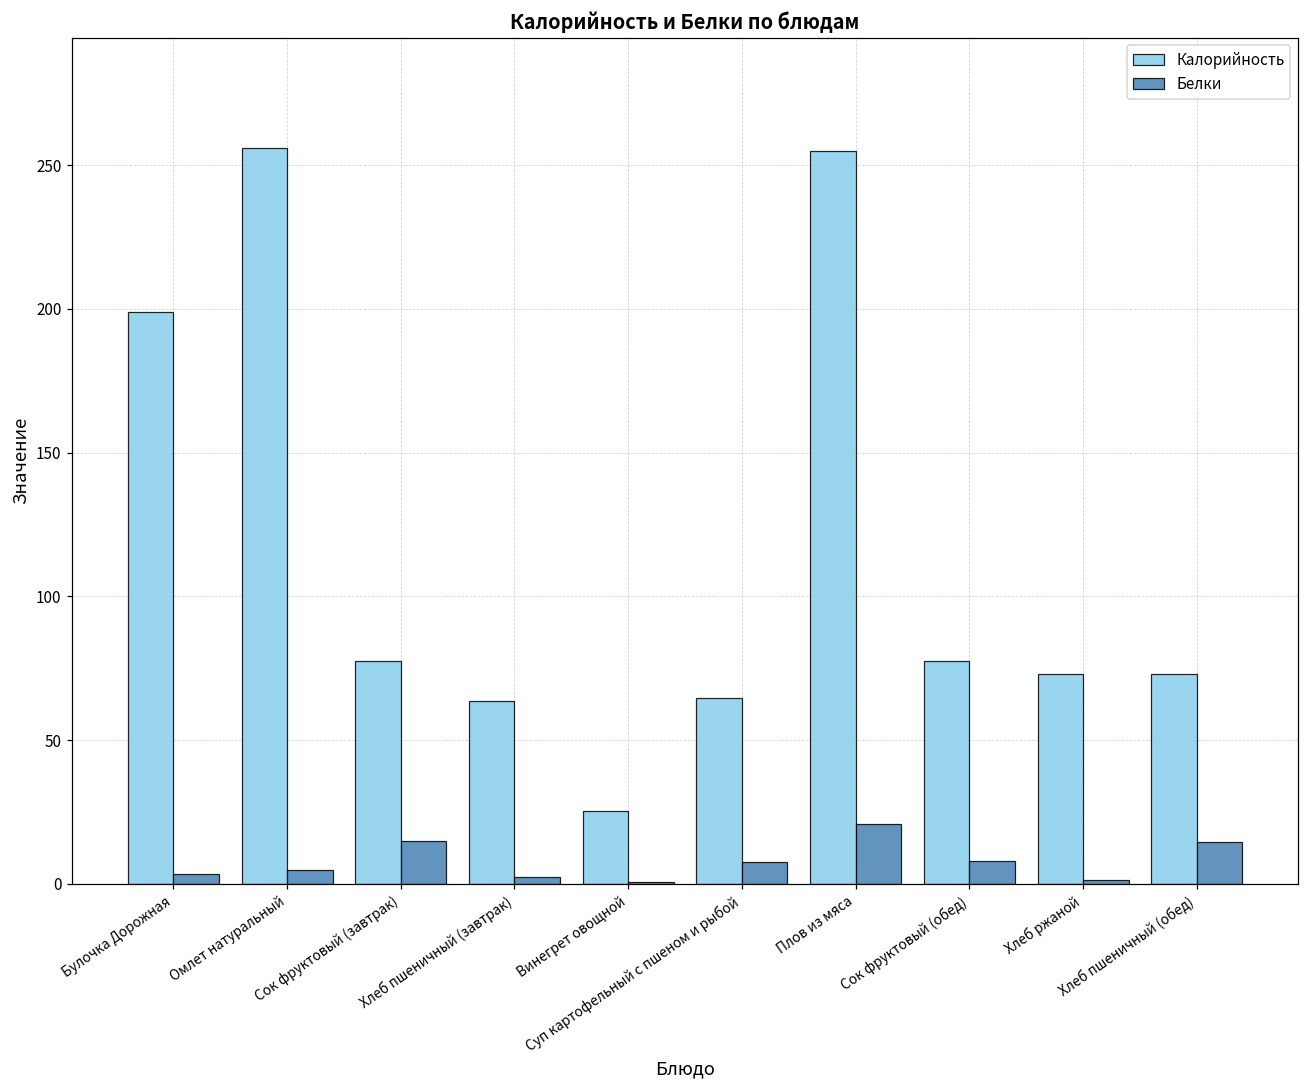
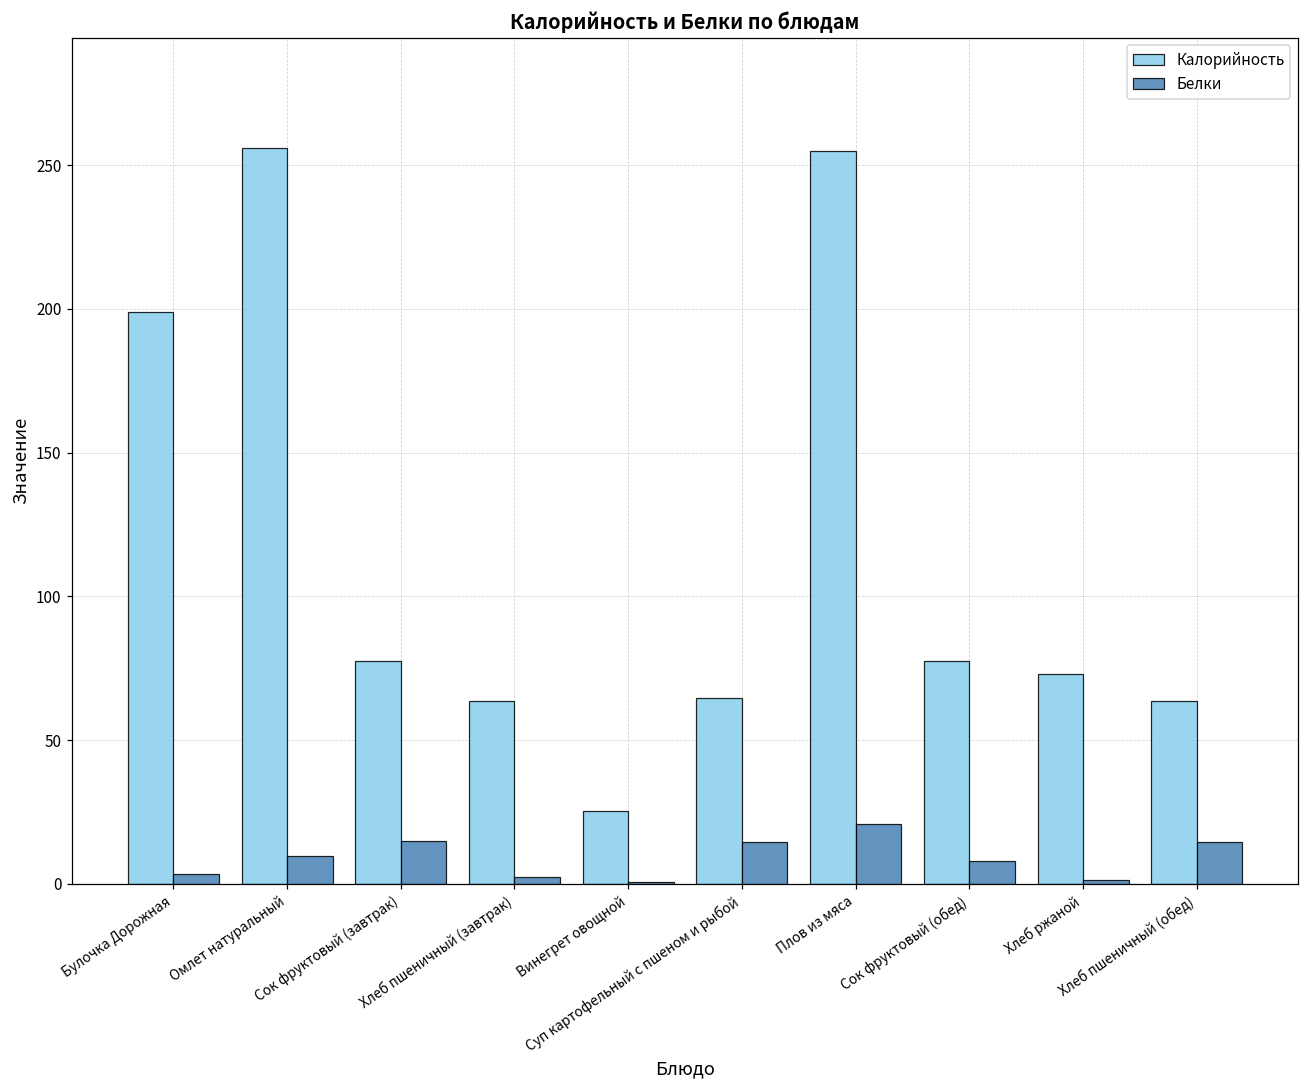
  {
    "Калорийность": {
      "Булочка Дорожная": 199,
      "Омлет натуральный": 256,
      "Сок фруктовый (завтрак)": 77,
      "Хлеб пшеничный (завтрак)": 64,
      "Винегрет овощной": 25,
      "Суп картофельный с пшеном и рыбой": 65,
      "Плов из мяса": 255,
      "Сок фруктовый (обед)": 77,
      "Хлеб ржаной": 73,
-     "Хлеб пшеничный (обед)": 73
+     "Хлеб пшеничный (обед)": 64
    },
    "Белки": {
      "Булочка Дорожная": 4,
-     "Омлет натуральный": 5,
+     "Омлет натуральный": 10,
      "Сок фруктовый (завтрак)": 15,
      "Хлеб пшеничный (завтрак)": 2,
-     "Суп картофельный с пшеном и рыбой": 8,
+     "Суп картофельный с пшеном и рыбой": 15,
      "Плов из мяса": 21,
      "Сок фруктовый (обед)": 8,
      "Хлеб ржаной": 1,
      "Хлеб пшеничный (обед)": 14
    }
  }
